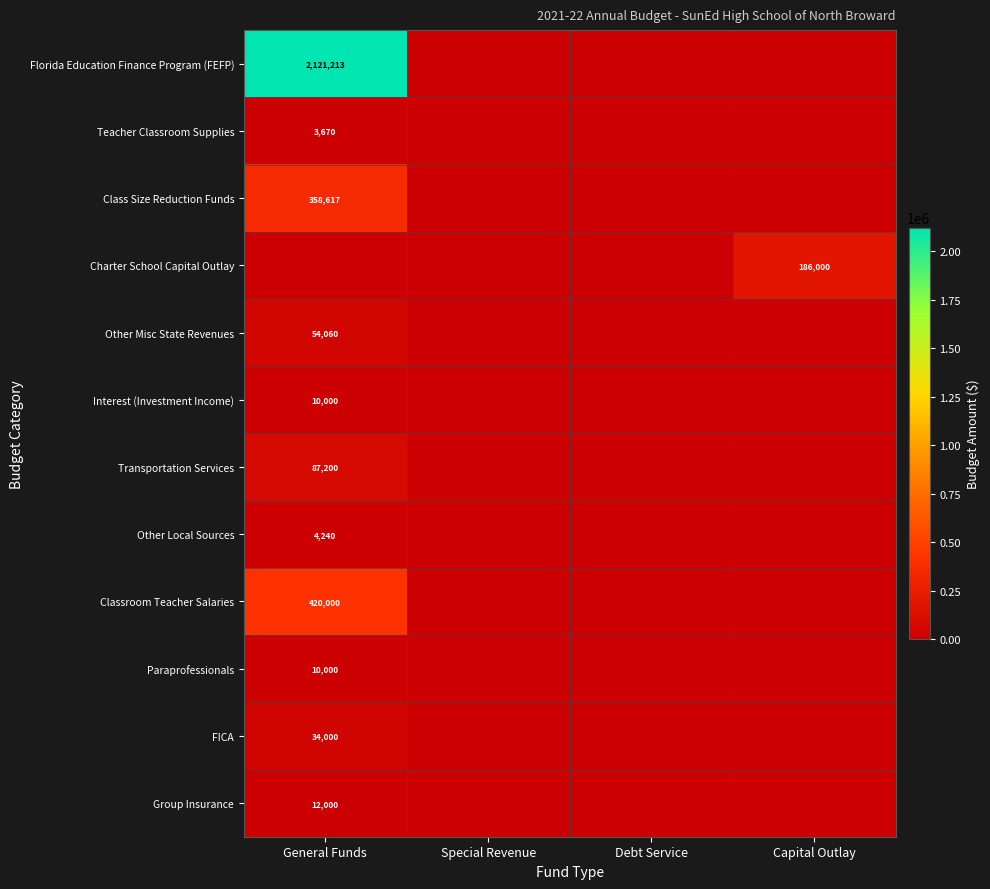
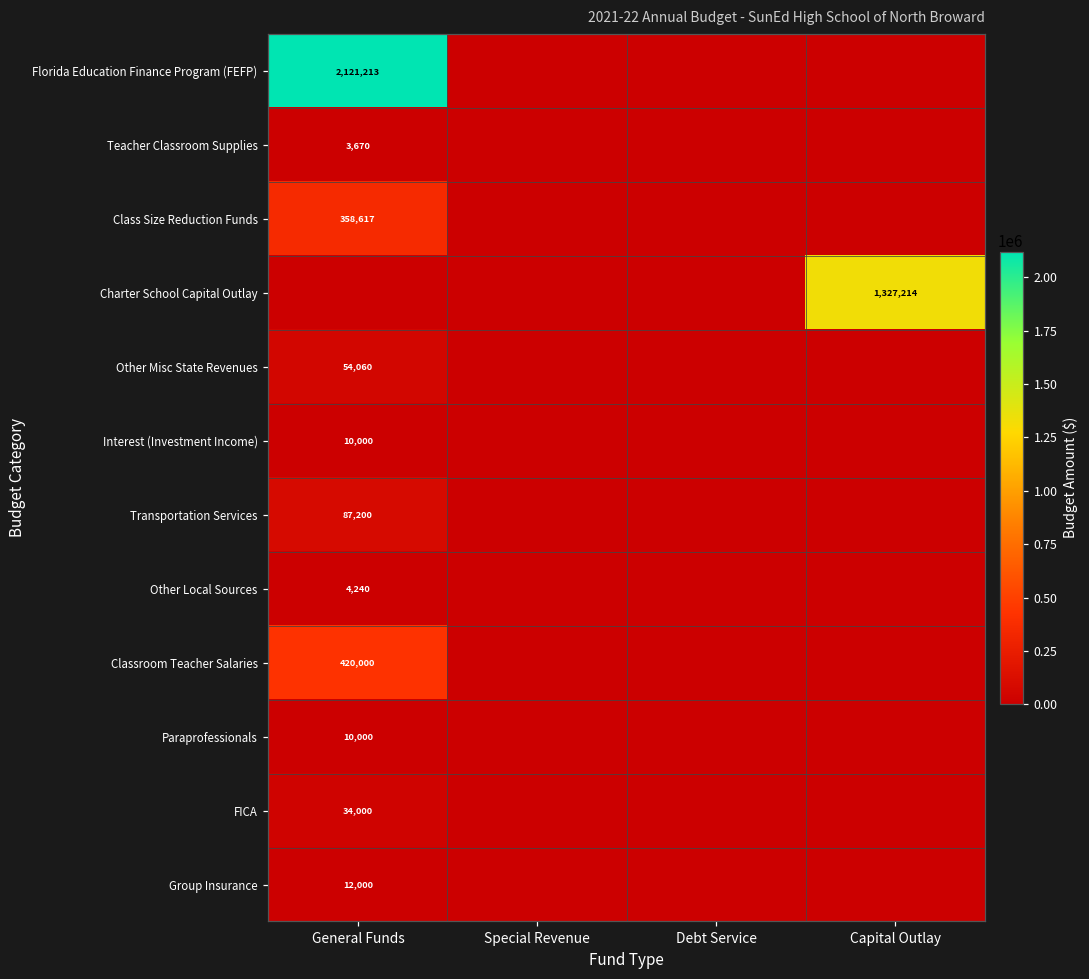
  {
    "Florida Education Finance Program (FEFP)": {
      "General Funds": "2,121,213"
    },
    "Teacher Classroom Supplies": {
      "General Funds": "3,670"
    },
    "Class Size Reduction Funds": {
      "General Funds": "358,617"
    },
    "Charter School Capital Outlay": {
-     "Capital Outlay": "186,000"
+     "Capital Outlay": "1,327,214"
    },
    "Other Misc State Revenues": {
      "General Funds": "54,060"
    },
    "Interest (Investment Income)": {
      "General Funds": "10,000"
    },
    "Transportation Services": {
      "General Funds": "87,200"
    },
    "Other Local Sources": {
      "General Funds": "4,240"
    },
    "Classroom Teacher Salaries": {
      "General Funds": "420,000"
    },
    "Paraprofessionals": {
      "General Funds": "10,000"
    },
    "FICA": {
      "General Funds": "34,000"
    },
    "Group Insurance": {
      "General Funds": "12,000"
    }
  }
